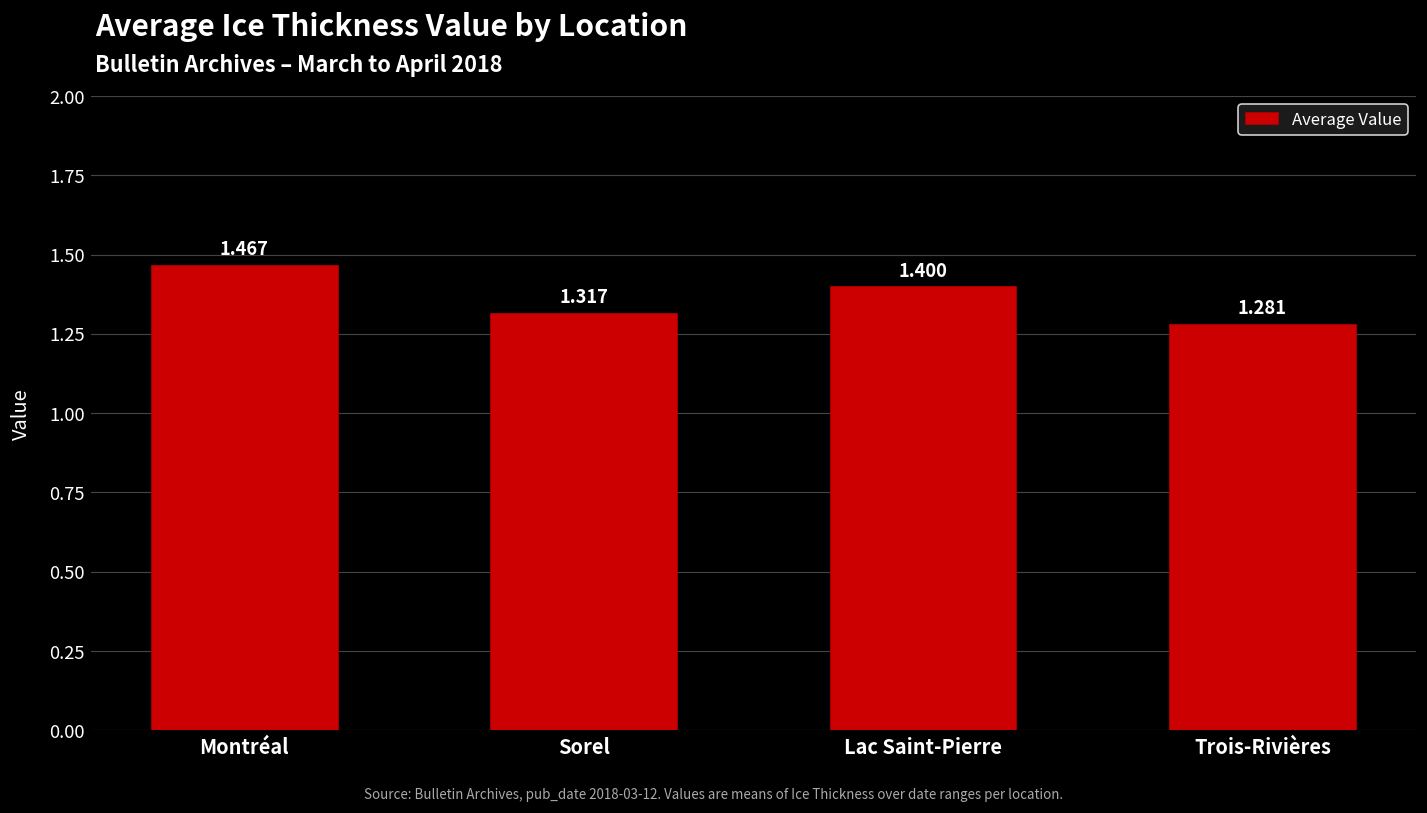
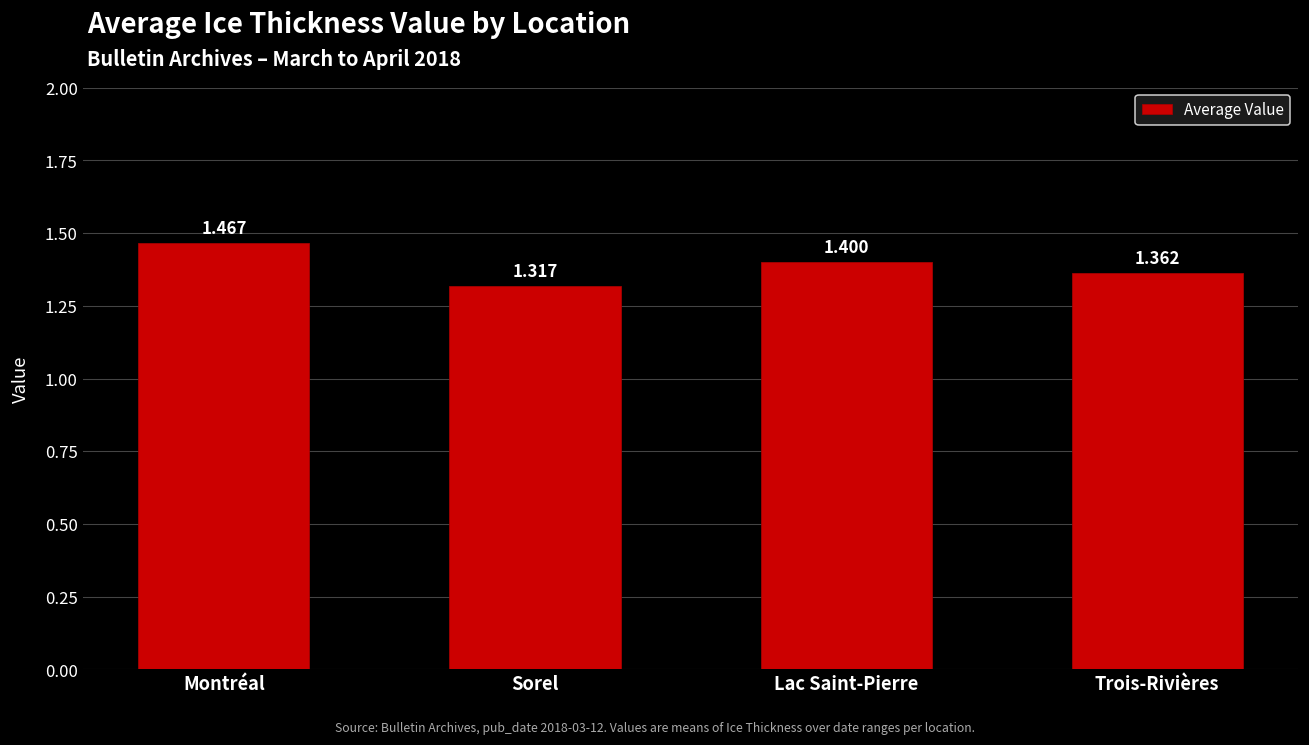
  {
    "Montréal": 1.467,
    "Sorel": 1.317,
    "Lac Saint-Pierre": 1.400,
-   "Trois-Rivières": 1.281
+   "Trois-Rivières": 1.362
  }
